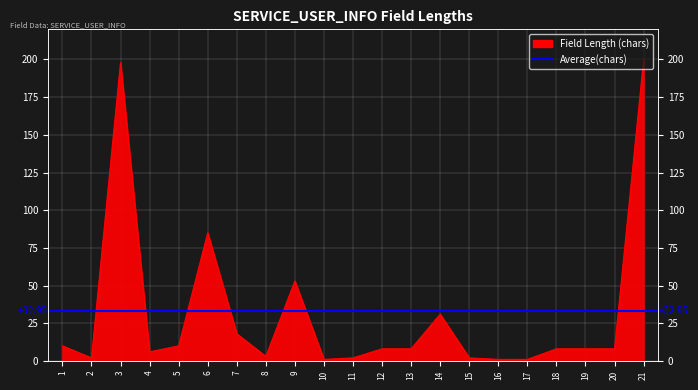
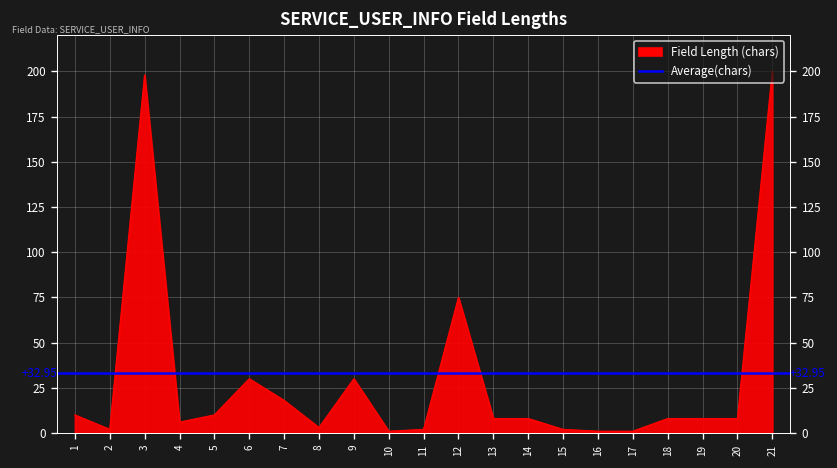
  {
    "1": 10,
    "2": 2,
    "3": 198,
    "4": 6,
    "5": 10,
-   "6": 85,
+   "6": 30,
    "7": 18,
    "8": 3,
-   "9": 53,
+   "9": 30,
    "10": 1,
    "11": 2,
-   "12": 8,
+   "12": 75,
    "13": 8,
-   "14": 31,
+   "14": 8,
    "15": 2,
    "16": 1,
    "17": 1,
    "18": 8,
    "19": 8,
    "20": 8
  }
